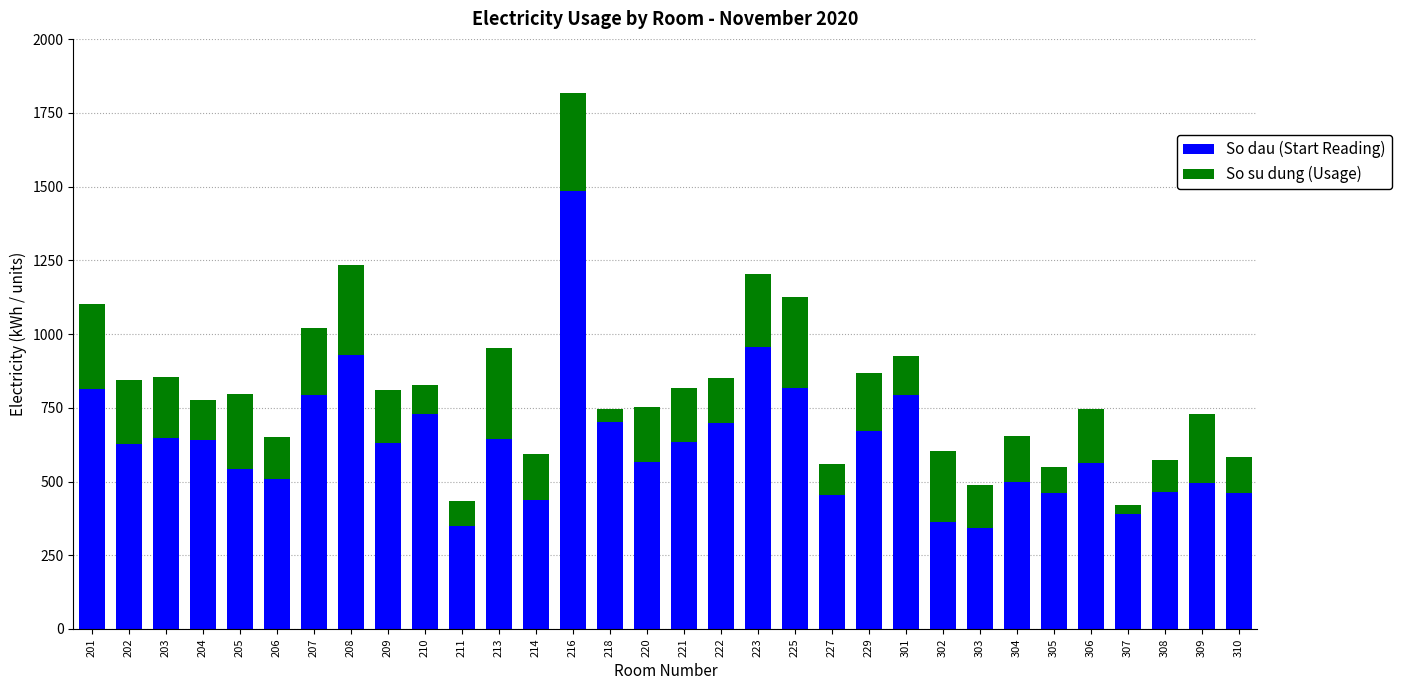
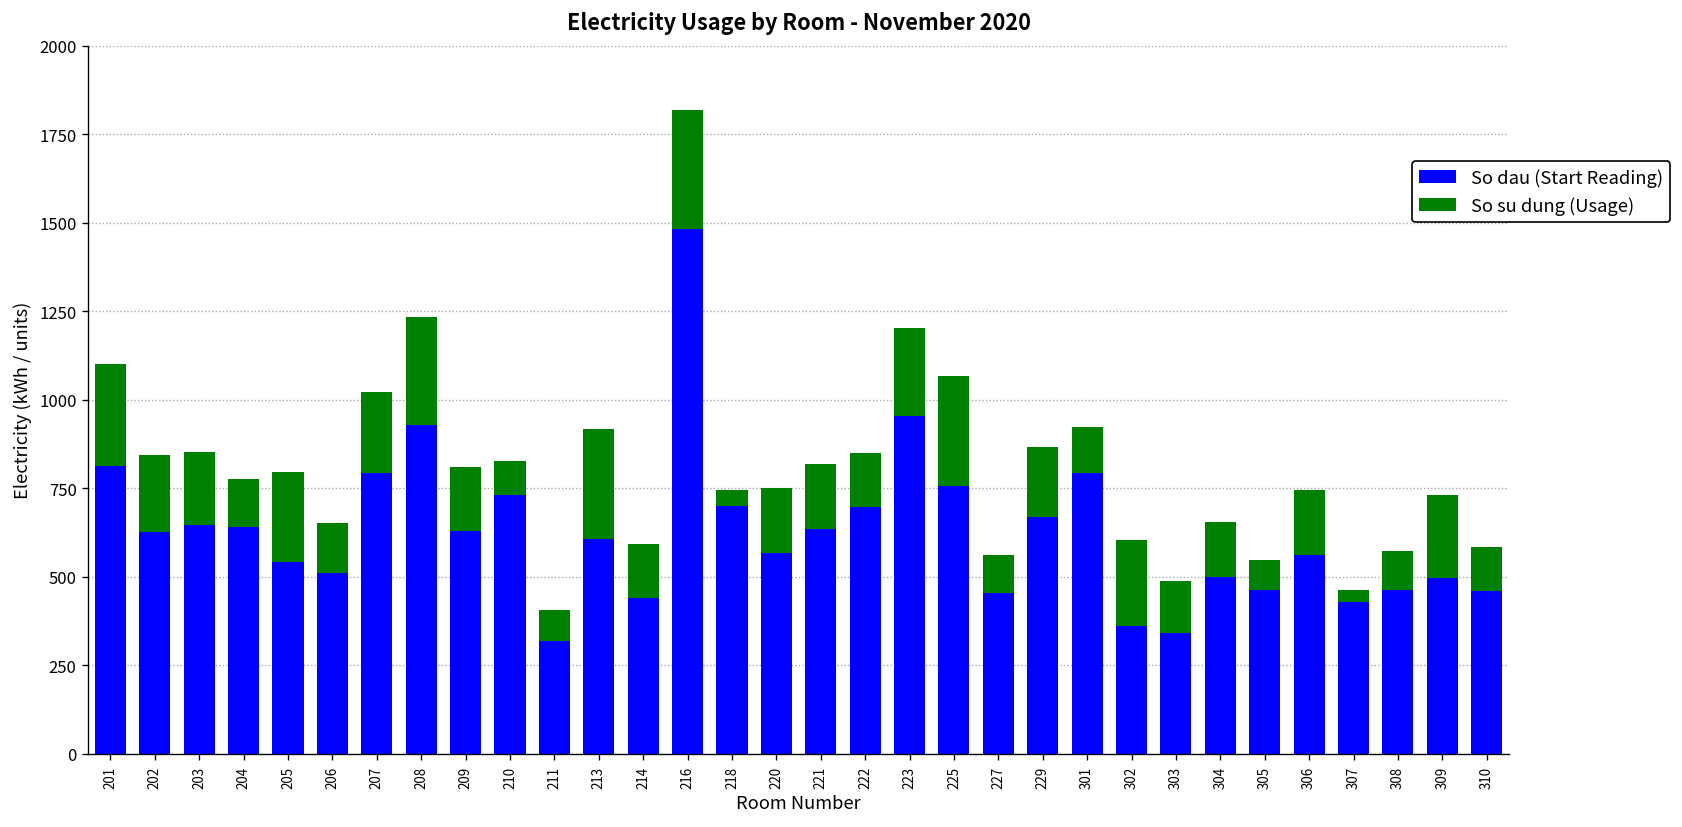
  {
    "So dau (Start Reading)": {
      "201": 810,
      "202": 630,
      "203": 650,
      "204": 640,
      "205": 540,
      "206": 510,
      "207": 790,
      "208": 930,
      "209": 630,
      "210": 730,
-     "211": 350,
-     "213": 640,
+     "211": 320,
+     "213": 610,
      "214": 440,
      "216": 1480,
      "218": 700,
      "220": 570,
      "221": 630,
      "222": 700,
      "223": 960,
-     "225": 820,
+     "225": 760,
      "227": 460,
      "229": 670,
      "301": 790,
      "302": 360,
      "303": 340,
      "304": 500,
      "305": 460,
      "306": 560,
-     "307": 390,
+     "307": 430,
      "308": 460,
      "309": 500,
      "310": 460
    },
    "So su dung (Usage)": {
      "201": 290,
      "202": 220,
      "203": 210,
      "204": 140,
      "205": 260,
      "206": 140,
      "207": 230,
      "208": 310,
      "209": 180,
      "210": 100,
      "211": 90,
      "213": 310,
      "214": 150,
      "216": 340,
      "218": 40,
      "220": 190,
      "221": 180,
      "222": 150,
      "223": 250,
      "225": 310,
      "227": 110,
      "229": 200,
      "301": 130,
      "302": 240,
      "303": 150,
      "304": 160,
      "305": 90,
      "306": 180,
      "307": 30,
      "308": 110,
      "309": 230,
      "310": 120
    }
  }
